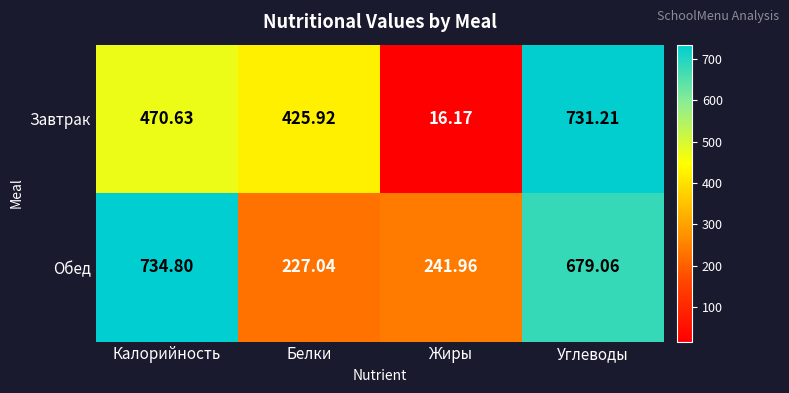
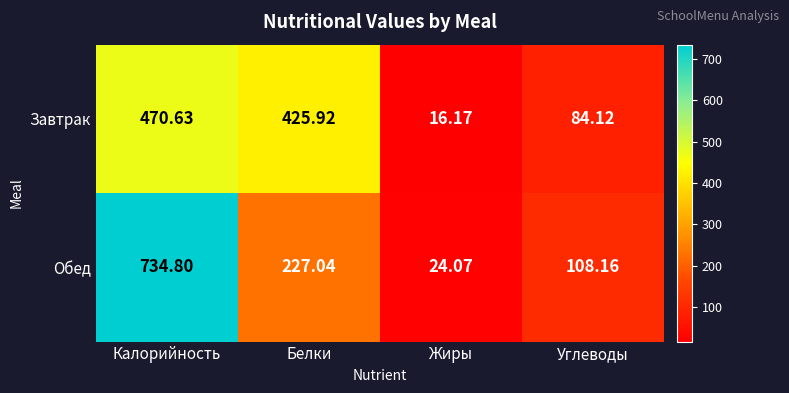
  {
    "Завтрак": {
      "Калорийность": 470.63,
      "Белки": 425.92,
      "Жиры": 16.17,
-     "Углеводы": 731.21
+     "Углеводы": 84.12
    },
    "Обед": {
      "Калорийность": 734.80,
      "Белки": 227.04,
-     "Жиры": 241.96,
-     "Углеводы": 679.06
+     "Жиры": 24.07,
+     "Углеводы": 108.16
    }
  }
